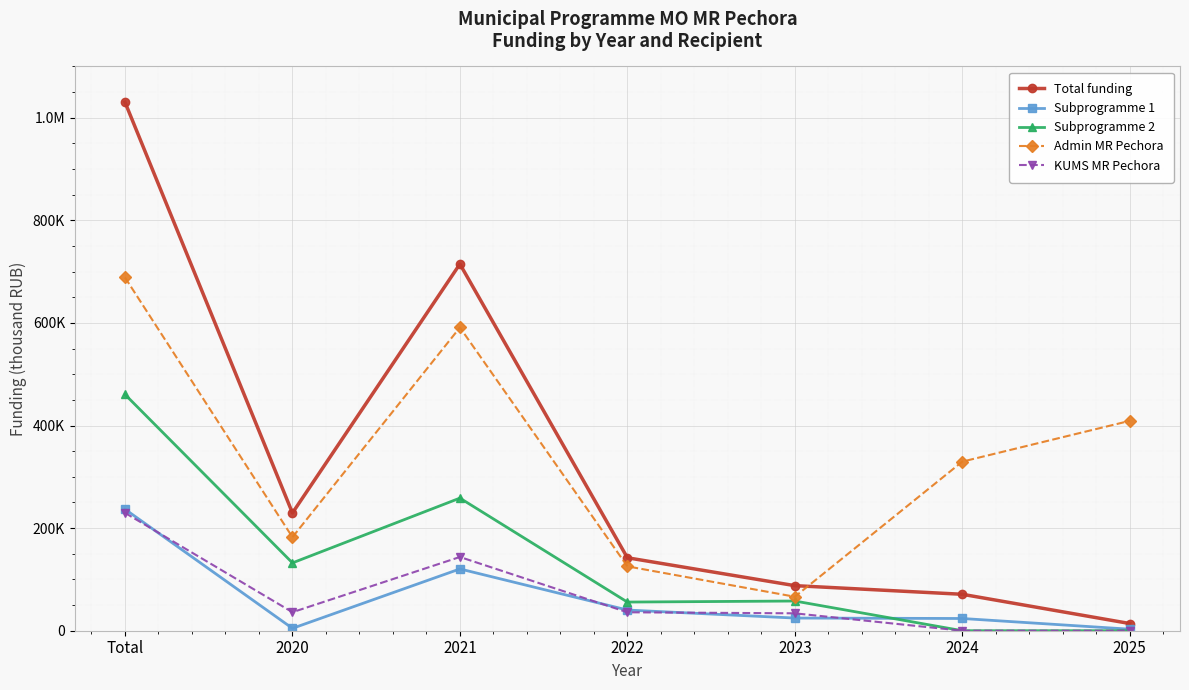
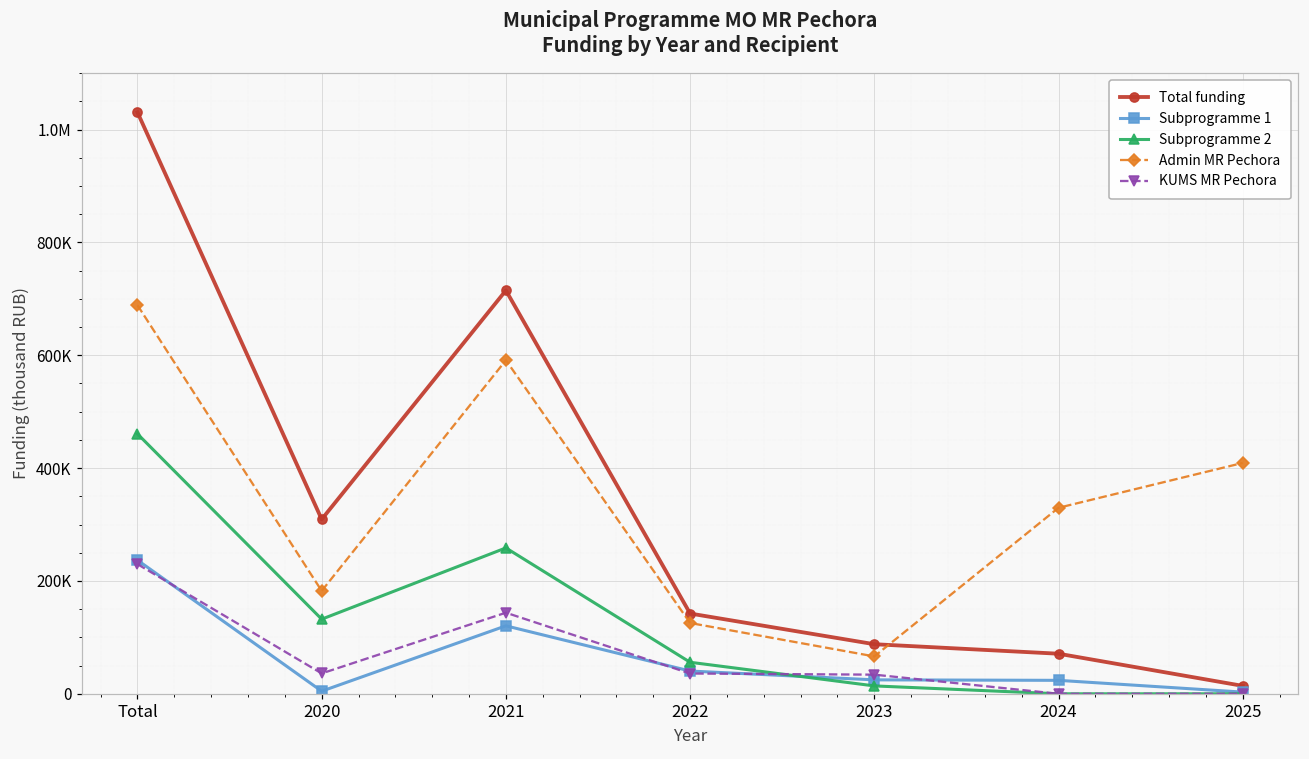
  {
    "Total funding": {
      "Total": 1030000,
-     "2020": 230000,
+     "2020": 310000,
      "2021": 710000,
      "2022": 140000,
      "2023": 90000,
      "2024": 70000,
      "2025": 10000
    },
    "Subprogramme 1": {
      "Total": 240000,
      "2020": 0,
      "2021": 120000,
      "2023": 20000,
      "2024": 20000
    },
    "Subprogramme 2": {
      "Total": 460000,
      "2020": 130000,
      "2021": 260000,
      "2022": 60000,
-     "2023": 60000
+     "2023": 10000
    },
    "Admin MR Pechora": {
      "Total": 690000,
      "2020": 180000,
      "2021": 590000,
      "2022": 130000,
      "2023": 70000,
      "2024": 330000,
      "2025": 410000
    },
    "KUMS MR Pechora": {
      "Total": 230000,
      "2020": 40000,
      "2021": 140000,
      "2023": 30000
    }
  }
